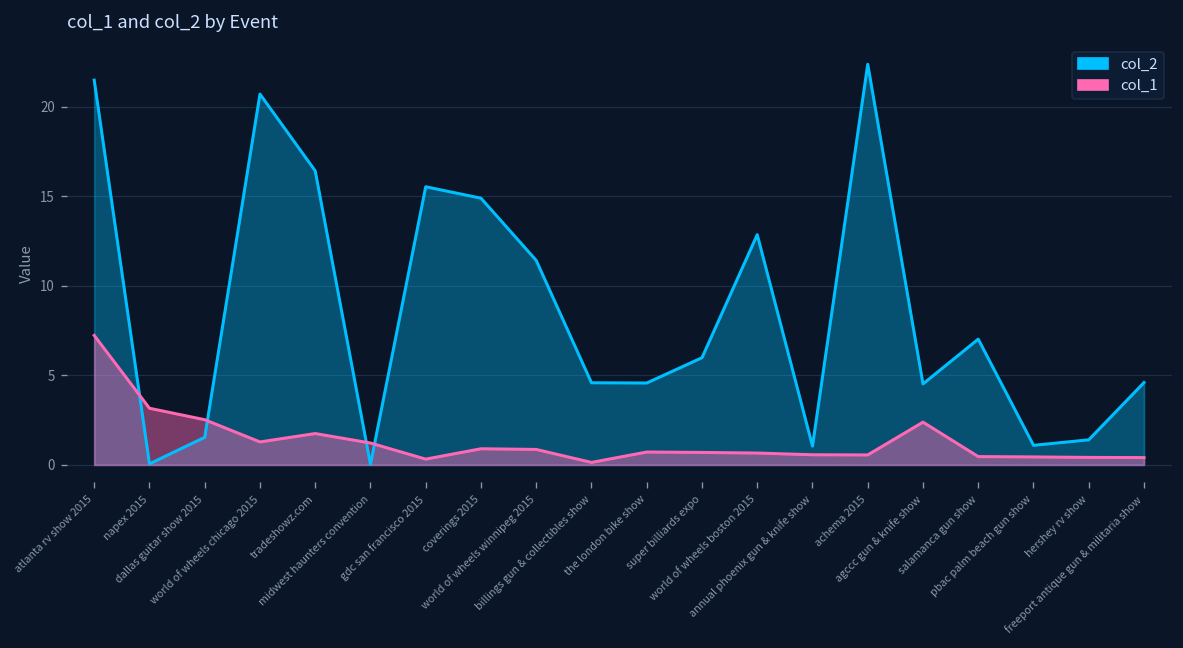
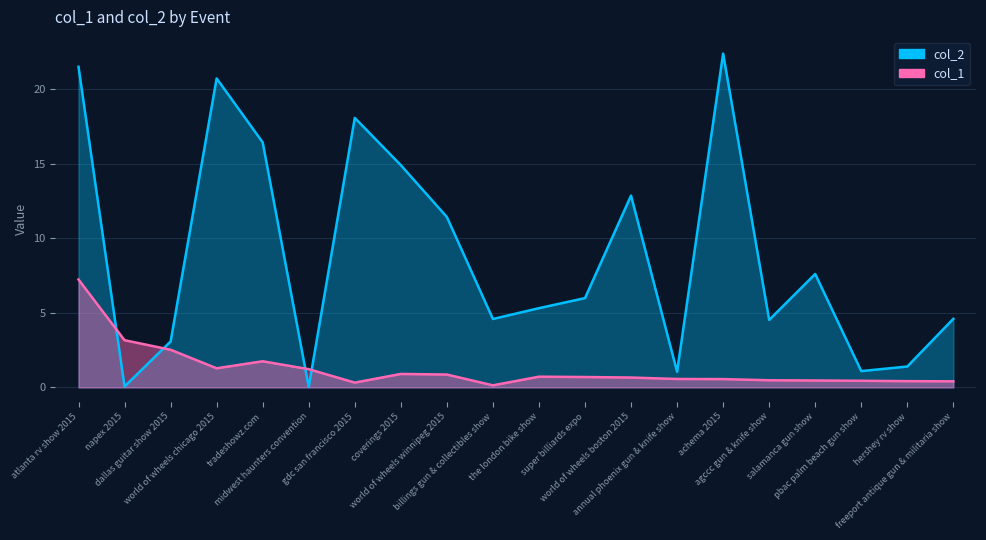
  {
    "col_2": {
      "atlanta rv show 2015": 21.5,
      "napex 2015": 0.1,
-     "dallas guitar show 2015": 1.5,
+     "dallas guitar show 2015": 3.1,
      "world of wheels chicago 2015": 20.7,
      "tradeshowz.com": 16.4,
      "midwest haunters convention": 0.0,
-     "gdc san francisco 2015": 15.5,
+     "gdc san francisco 2015": 18.1,
      "coverings 2015": 14.9,
      "world of wheels winnipeg 2015": 11.4,
      "billings gun & collectibles show": 4.6,
-     "the london bike show": 4.6,
+     "the london bike show": 5.3,
      "super billiards expo": 6.0,
      "world of wheels boston 2015": 12.9,
      "annual phoenix gun & knife show": 1.0,
      "achema 2015": 22.4,
      "agccc gun & knife show": 4.5,
-     "salamanca gun show": 7.0,
+     "salamanca gun show": 7.6,
      "pbac palm beach gun show": 1.1,
      "hershey rv show": 1.4,
      "freeport antique gun & militaria show": 4.6
    },
    "col_1": {
      "atlanta rv show 2015": 7.2,
      "napex 2015": 3.2,
      "dallas guitar show 2015": 2.5,
      "world of wheels chicago 2015": 1.3,
      "tradeshowz.com": 1.8,
      "midwest haunters convention": 1.2,
      "gdc san francisco 2015": 0.3,
      "coverings 2015": 0.9,
      "world of wheels winnipeg 2015": 0.9,
      "billings gun & collectibles show": 0.1,
      "the london bike show": 0.7,
      "super billiards expo": 0.7,
      "world of wheels boston 2015": 0.7,
      "annual phoenix gun & knife show": 0.6,
      "achema 2015": 0.6,
-     "agccc gun & knife show": 2.4,
+     "agccc gun & knife show": 0.5,
      "salamanca gun show": 0.5,
      "pbac palm beach gun show": 0.4,
      "hershey rv show": 0.4,
      "freeport antique gun & militaria show": 0.4
    }
  }
